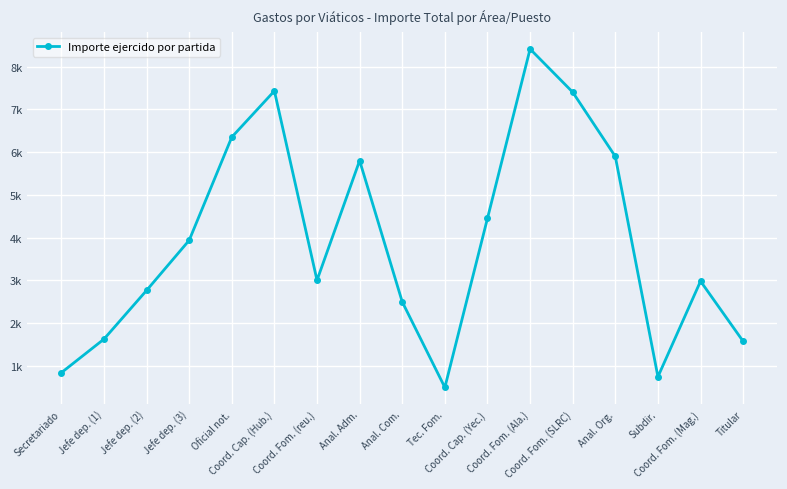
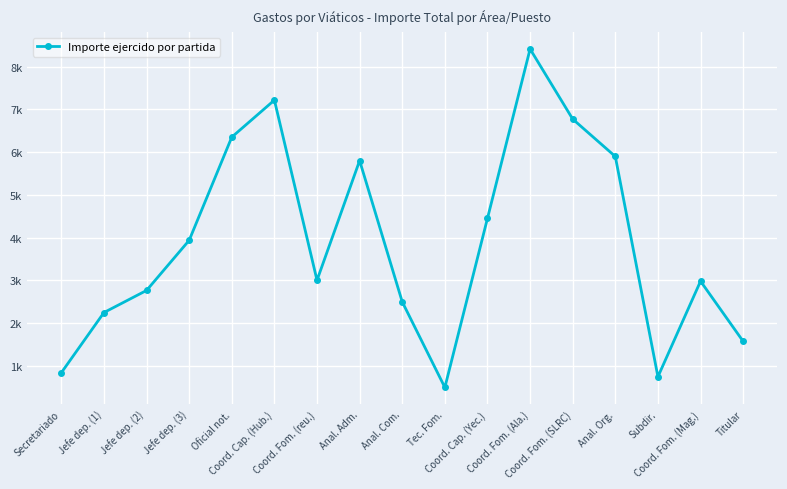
  {
    "Secretariado": 800,
-   "Jefe dep. (1)": 1600,
+   "Jefe dep. (1)": 2300,
    "Jefe dep. (2)": 2800,
    "Jefe dep. (3)": 3900,
    "Oficial not.": 6400,
-   "Coord. Cap. (Hub.)": 7400,
+   "Coord. Cap. (Hub.)": 7200,
    "Coord. Fom. (reu.)": 3000,
    "Anal. Adm.": 5800,
    "Anal. Com.": 2500,
    "Tec. Fom.": 500,
    "Coord. Cap. (Yec.)": 4500,
    "Coord. Fom. (Ala.)": 8400,
-   "Coord. Fom. (SLRC)": 7400,
+   "Coord. Fom. (SLRC)": 6800,
    "Anal. Org.": 5900,
    "Subdir.": 800,
    "Coord. Fom. (Mag.)": 3000,
    "Titular": 1600
  }
